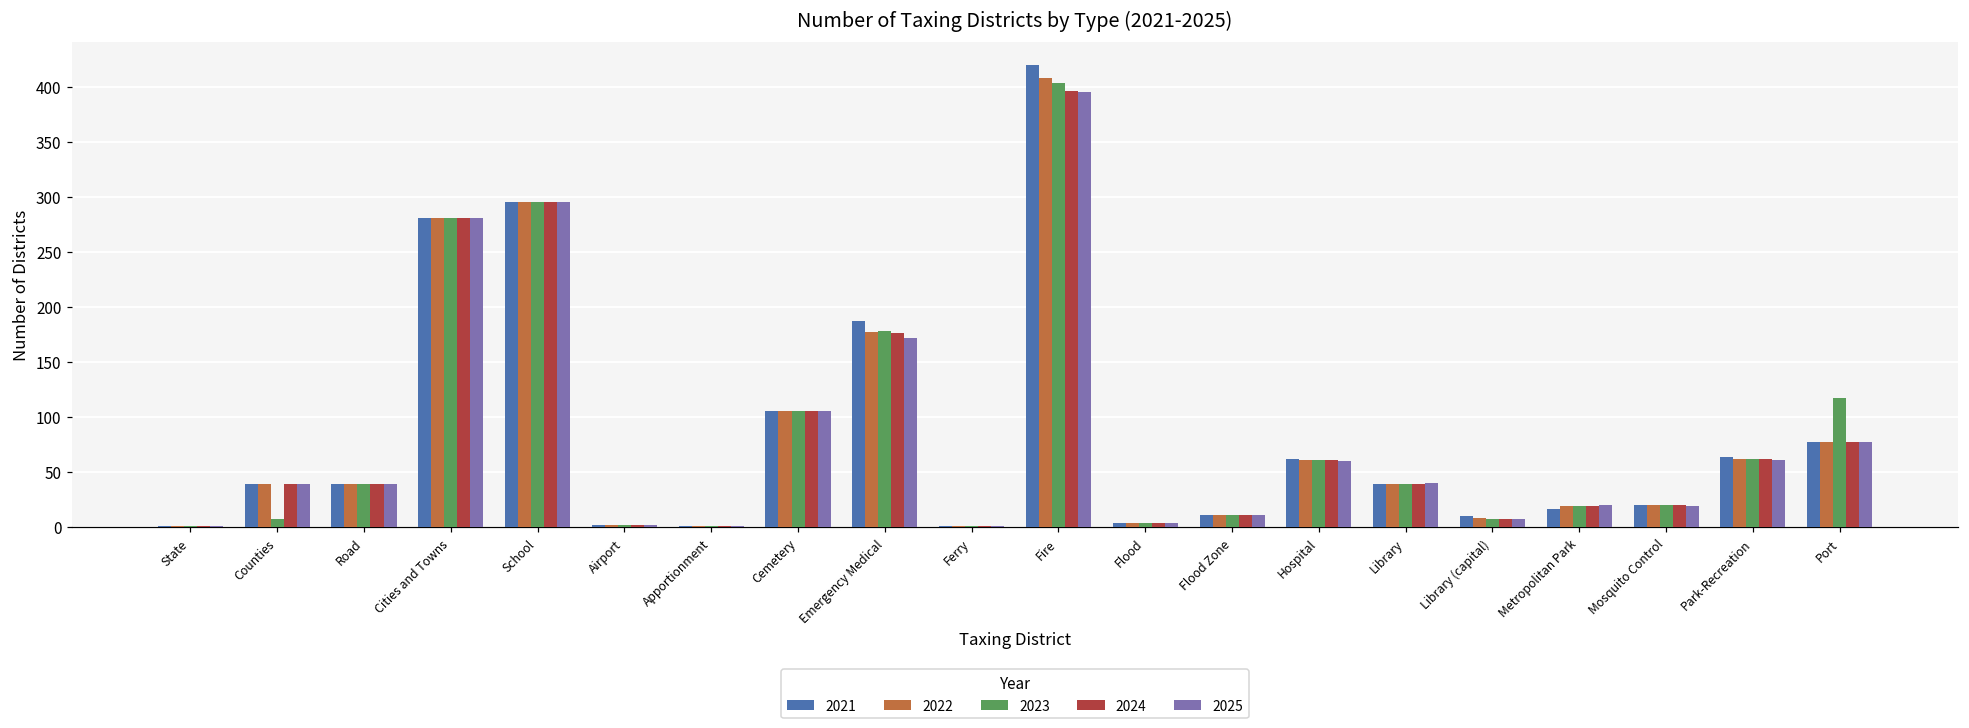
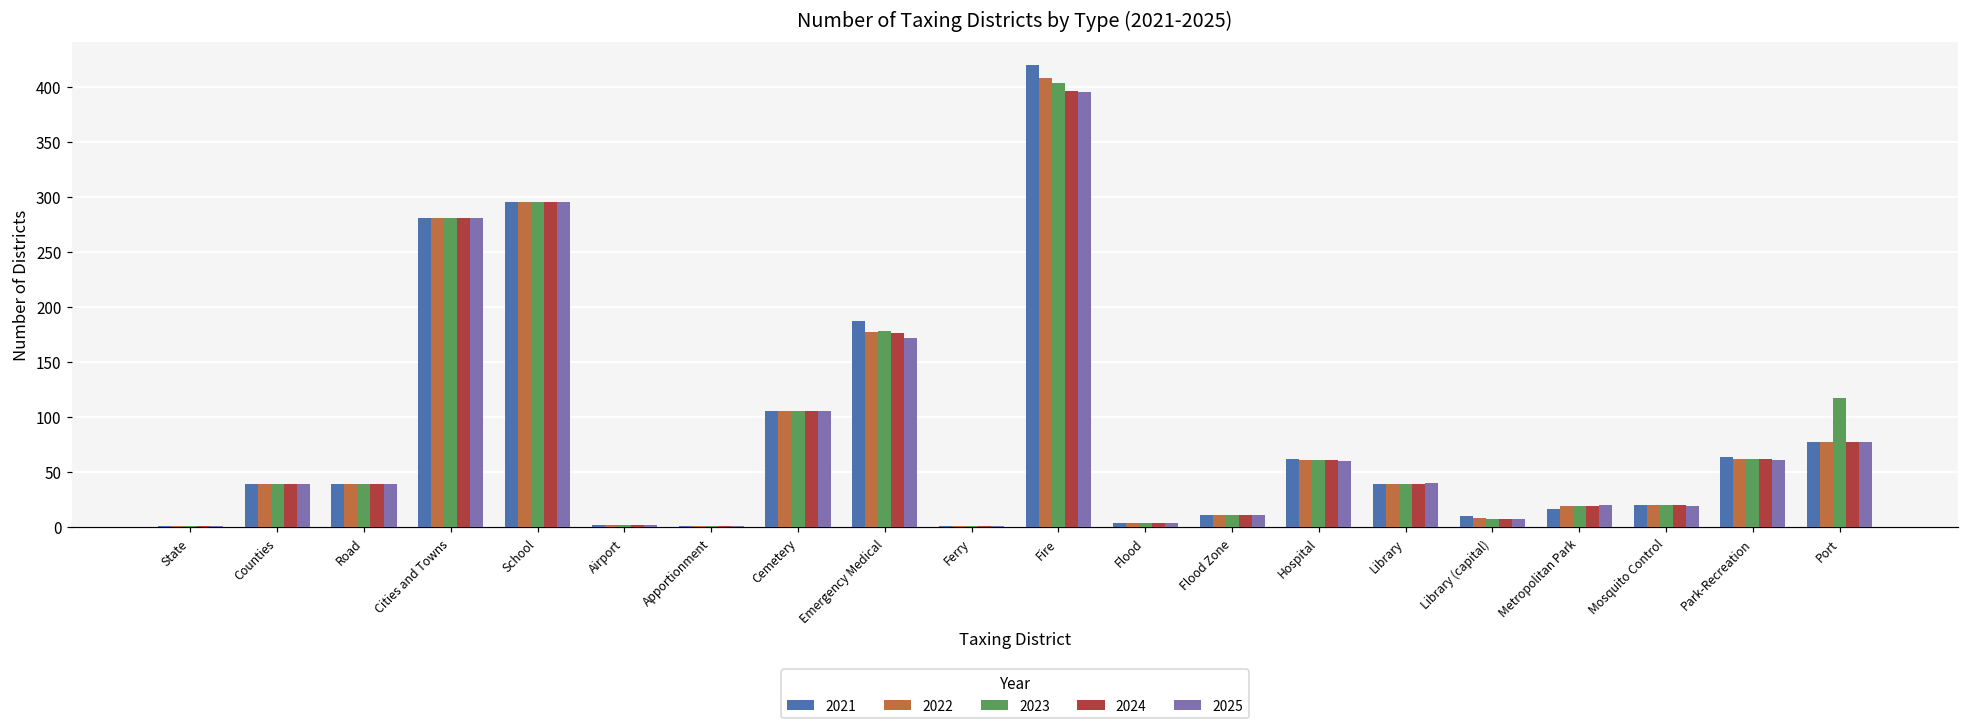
  {
    "2023": {
-     "Counties": 10,
+     "Counties": 40,
      "Road": 40,
      "Cities and Towns": 280,
      "School": 300,
      "Cemetery": 110,
      "Emergency Medical": 180,
      "Fire": 400,
      "Flood": 0,
      "Flood Zone": 10,
      "Hospital": 60,
      "Library": 40,
      "Library (capital)": 10,
      "Metropolitan Park": 20,
      "Mosquito Control": 20,
      "Park-Recreation": 60,
      "Port": 120
    }
  }
